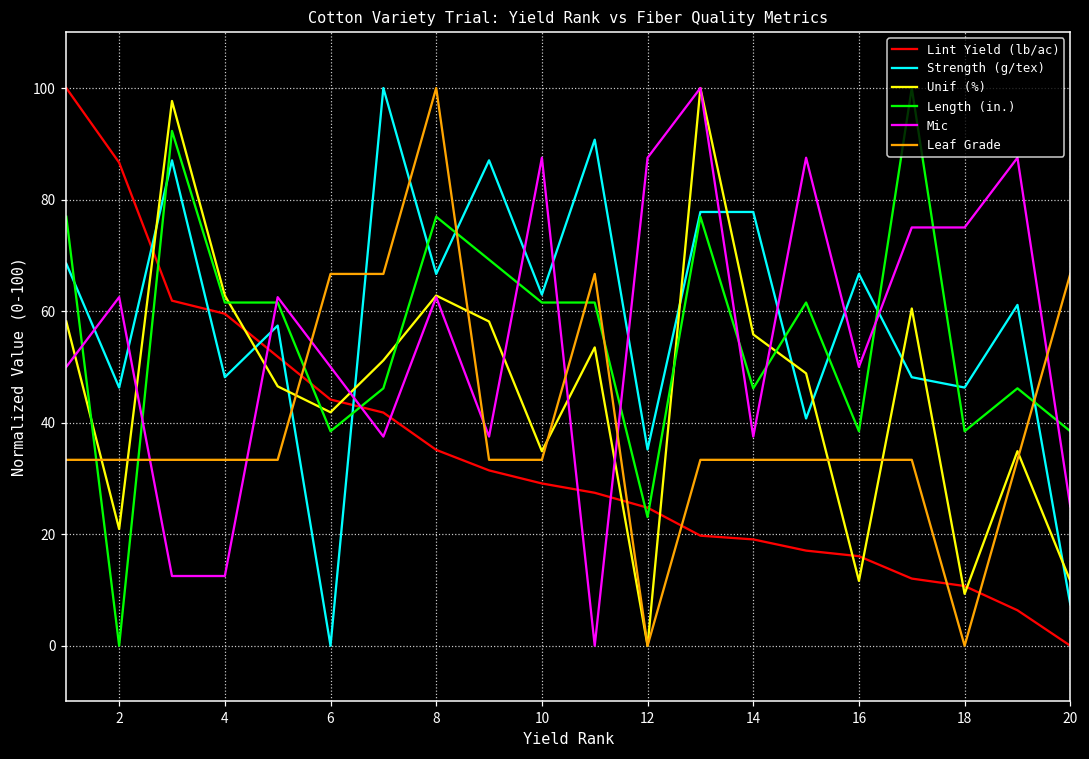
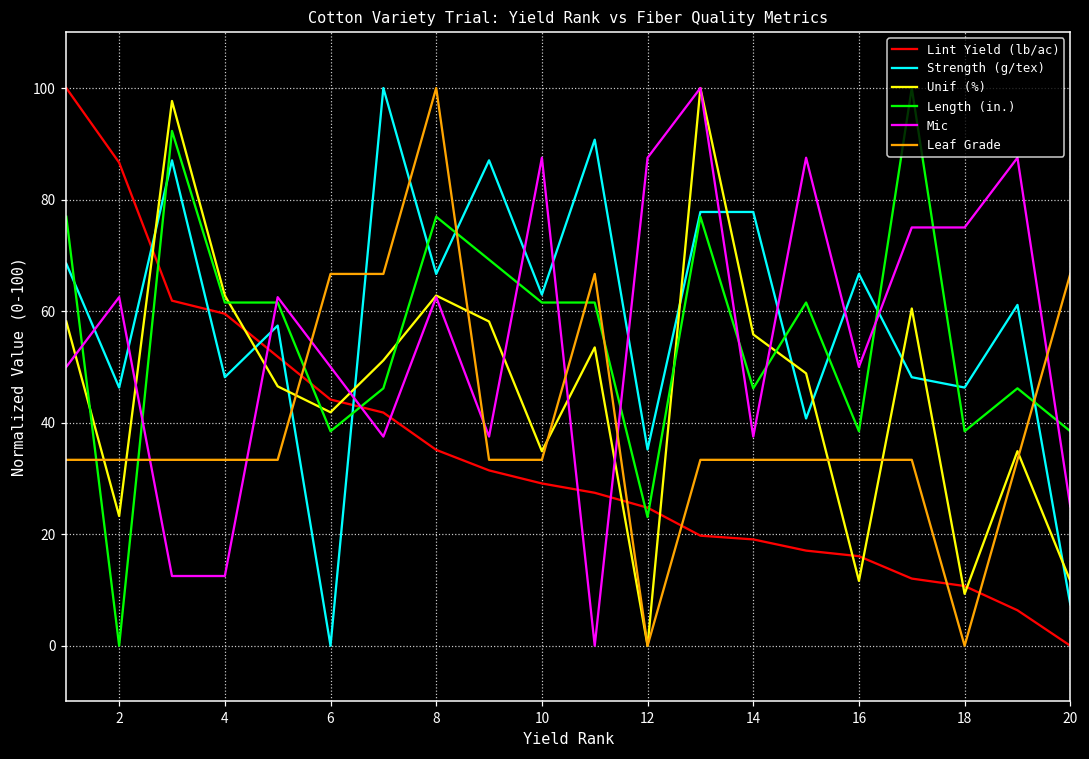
  {
    "Lint Yield (lb/ac)": {
      "2": 87,
      "4": 60,
      "6": 44,
      "8": 35,
      "10": 29,
      "12": 25,
      "14": 19,
      "16": 16,
      "18": 11,
      "20": 0
    },
    "Strength (g/tex)": {
      "2": 46,
      "4": 48,
      "6": 0,
      "8": 67,
      "10": 63,
      "12": 35,
      "14": 78,
      "16": 67,
      "18": 46,
      "20": 7
    },
    "Unif (%)": {
-     "2": 21,
+     "2": 23,
      "4": 63,
      "6": 42,
      "10": 35,
      "14": 56,
      "16": 12,
      "18": 9,
      "20": 12
    },
    "Length (in.)": {
      "2": 0,
      "4": 62,
      "6": 38,
      "8": 77,
      "10": 62,
      "12": 23,
      "14": 46,
      "16": 38,
      "18": 38,
      "20": 38
    },
    "Mic": {
      "2": 63,
      "4": 12,
      "6": 50,
      "10": 88,
      "12": 88,
      "14": 37,
      "16": 50,
      "18": 75,
      "20": 25
    },
    "Leaf Grade": {
      "2": 33,
      "4": 33,
      "6": 67,
      "8": 100,
      "10": 33,
      "14": 33,
      "16": 33,
      "18": 0,
      "20": 67
    }
  }
